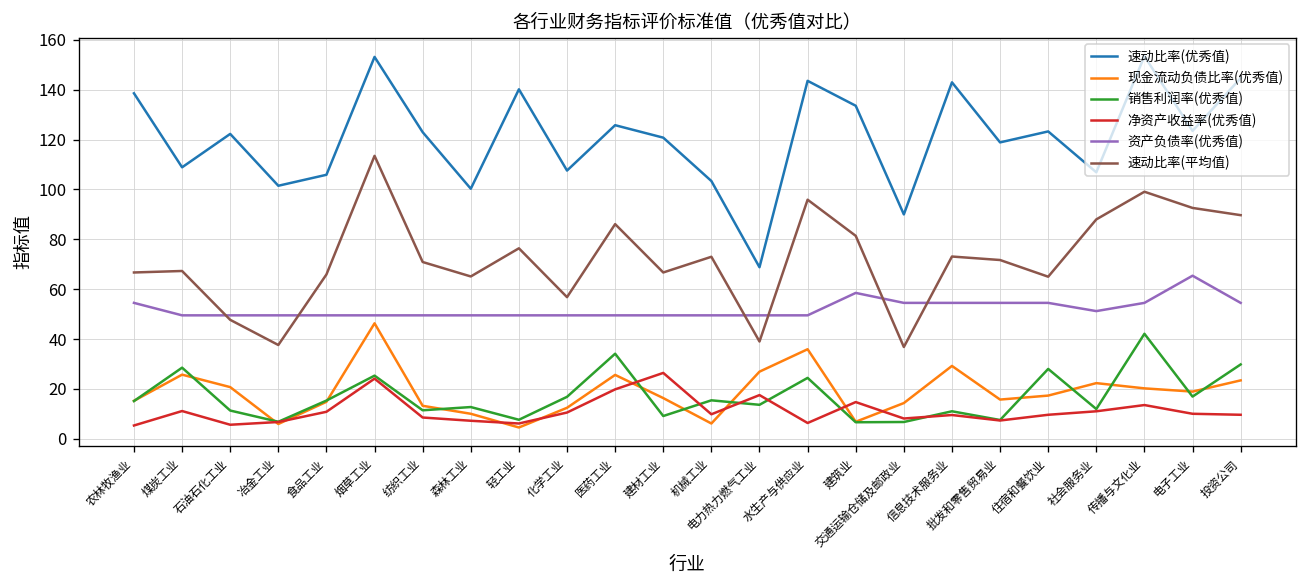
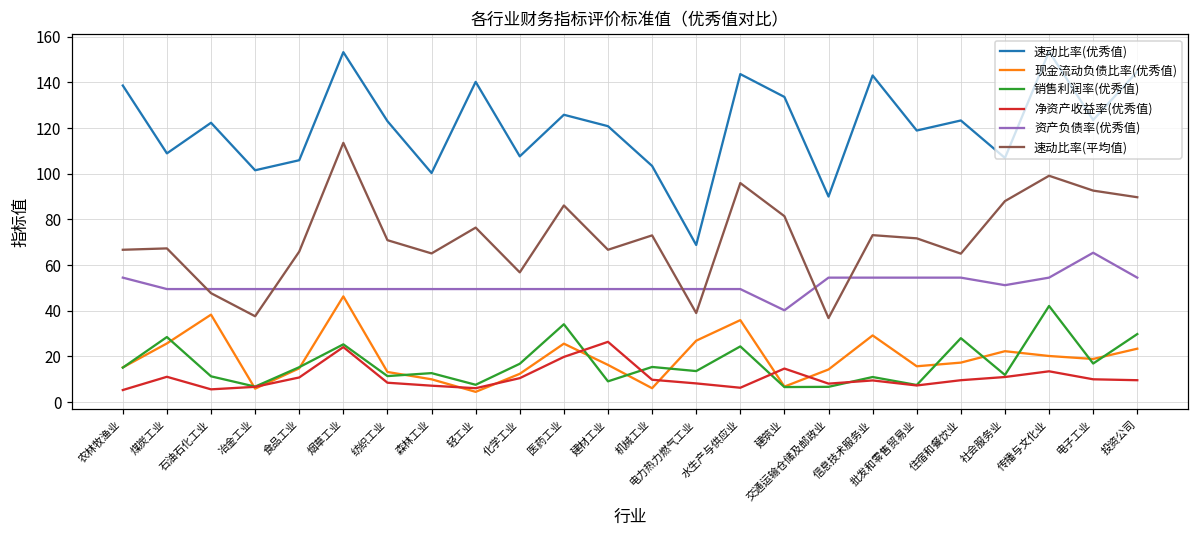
  {
    "速动比率(优秀值)": {
      "农林牧渔业": 139,
      "煤炭工业": 109,
      "石油石化工业": 122,
      "冶金工业": 102,
      "食品工业": 106,
      "烟草工业": 153,
      "纺织工业": 123,
      "森林工业": 100,
      "轻工业": 140,
      "化学工业": 108,
      "医药工业": 126,
      "建材工业": 121,
      "机械工业": 103,
      "电力热力燃气工业": 69,
      "水生产与供应业": 144,
      "建筑业": 134,
      "交通运输仓储及邮政业": 90,
      "信息技术服务业": 143,
      "批发和零售贸易业": 119,
      "住宿和餐饮业": 123,
      "社会服务业": 107
    },
    "现金流动负债比率(优秀值)": {
      "煤炭工业": 26,
-     "石油石化工业": 21,
+     "石油石化工业": 38,
      "烟草工业": 46,
      "纺织工业": 13,
      "森林工业": 10,
      "轻工业": 5,
      "化学工业": 12,
      "医药工业": 26,
      "建材工业": 16,
      "机械工业": 6,
      "电力热力燃气工业": 27,
      "水生产与供应业": 36,
      "交通运输仓储及邮政业": 14,
      "信息技术服务业": 29,
      "批发和零售贸易业": 16,
      "住宿和餐饮业": 17,
      "社会服务业": 22,
      "传播与文化业": 20,
      "电子工业": 19,
      "投资公司": 23
    },
    "销售利润率(优秀值)": {
      "煤炭工业": 29,
      "石油石化工业": 11,
      "纺织工业": 11,
      "森林工业": 13,
      "轻工业": 8,
      "化学工业": 17,
      "医药工业": 34,
      "建材工业": 9,
      "机械工业": 15,
      "电力热力燃气工业": 14,
      "水生产与供应业": 24,
      "交通运输仓储及邮政业": 7,
      "信息技术服务业": 11,
      "住宿和餐饮业": 28,
      "传播与文化业": 42,
      "电子工业": 17,
      "投资公司": 30
    },
    "净资产收益率(优秀值)": {
      "农林牧渔业": 5,
      "煤炭工业": 11,
      "石油石化工业": 6,
      "食品工业": 11,
      "纺织工业": 9,
      "森林工业": 7,
      "轻工业": 6,
      "化学工业": 11,
      "医药工业": 20,
      "建材工业": 26,
      "机械工业": 10,
-     "电力热力燃气工业": 18,
+     "电力热力燃气工业": 8,
      "水生产与供应业": 6,
      "建筑业": 15,
      "交通运输仓储及邮政业": 8,
      "信息技术服务业": 10,
      "住宿和餐饮业": 10,
      "传播与文化业": 14,
      "电子工业": 10,
      "投资公司": 10
    },
    "资产负债率(优秀值)": {
      "农林牧渔业": 55,
      "煤炭工业": 50,
      "石油石化工业": 50,
      "冶金工业": 50,
      "食品工业": 50,
      "烟草工业": 50,
      "纺织工业": 50,
      "森林工业": 50,
      "轻工业": 50,
      "化学工业": 50,
      "医药工业": 50,
      "建材工业": 50,
      "机械工业": 50,
      "电力热力燃气工业": 50,
      "水生产与供应业": 50,
-     "建筑业": 59,
+     "建筑业": 40,
      "交通运输仓储及邮政业": 55,
      "信息技术服务业": 55,
      "批发和零售贸易业": 55,
      "住宿和餐饮业": 55,
      "社会服务业": 51,
      "传播与文化业": 55,
      "电子工业": 65,
      "投资公司": 55
    },
    "速动比率(平均值)": {
      "农林牧渔业": 67,
      "煤炭工业": 67,
      "石油石化工业": 48,
      "冶金工业": 38,
      "食品工业": 66,
      "烟草工业": 114,
      "纺织工业": 71,
      "森林工业": 65,
      "轻工业": 76,
      "化学工业": 57,
      "医药工业": 86,
      "建材工业": 67,
      "机械工业": 73,
      "电力热力燃气工业": 39,
      "水生产与供应业": 96,
      "建筑业": 81,
      "交通运输仓储及邮政业": 37,
      "信息技术服务业": 73,
      "批发和零售贸易业": 72,
      "住宿和餐饮业": 65,
      "社会服务业": 88,
      "传播与文化业": 99,
      "电子工业": 93,
      "投资公司": 90
    }
  }
